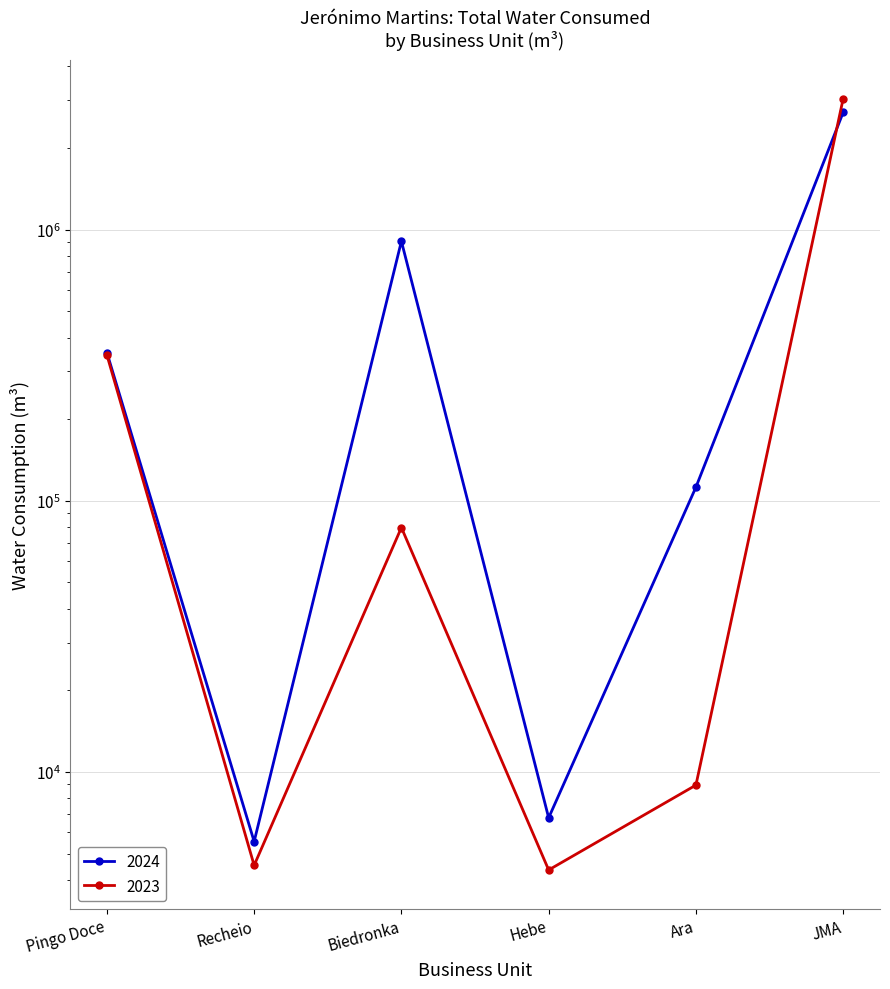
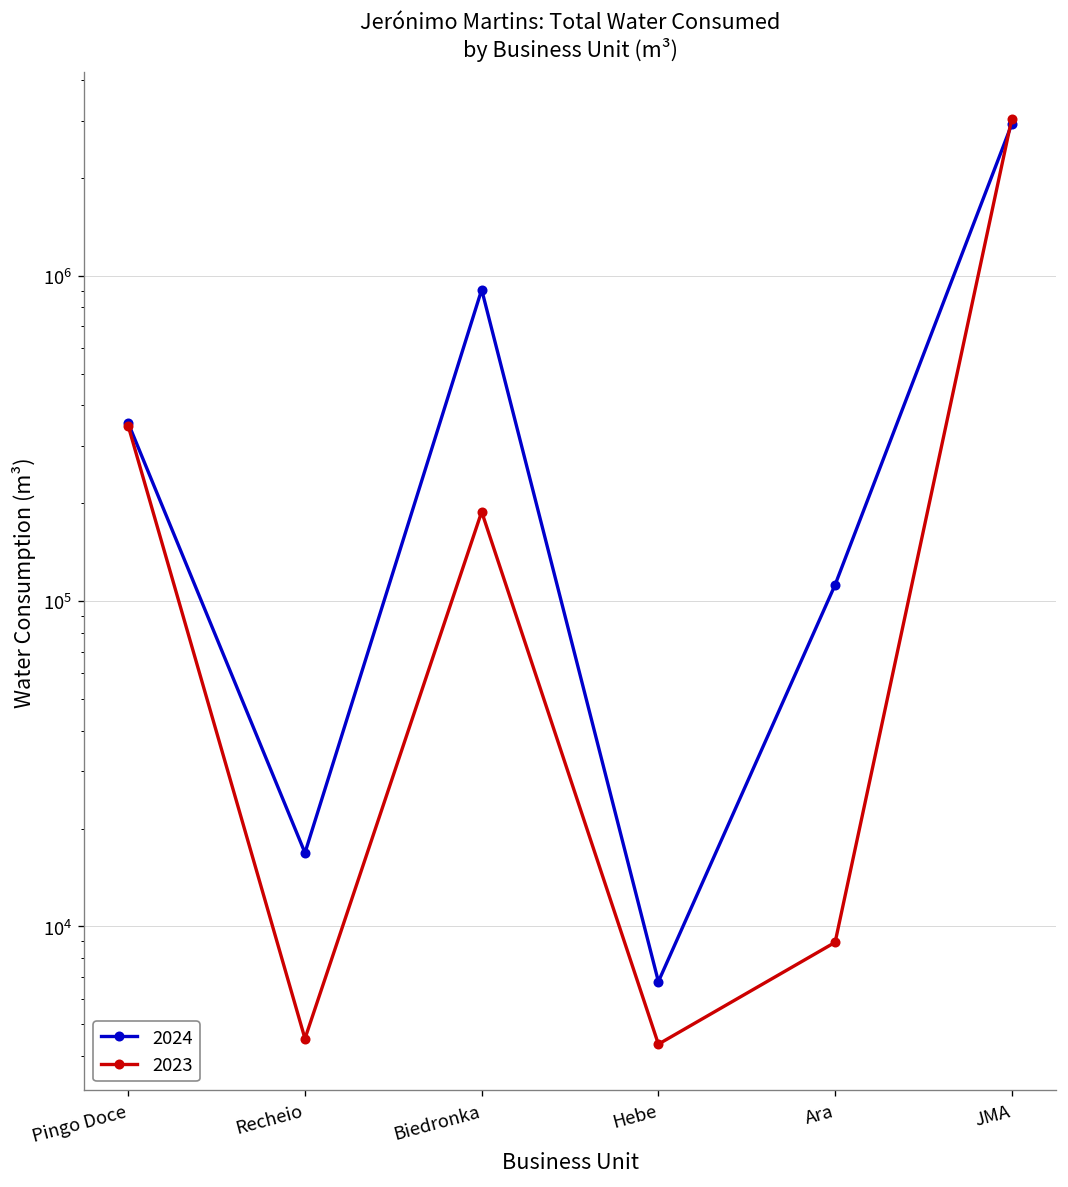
  {
    "2024": {
-     "Recheio": 5500,
+     "Recheio": 17000,
      "Biedronka": 910000,
      "Hebe": 6800,
      "Ara": 112000,
-     "JMA": 2700000
+     "JMA": 2900000
    },
    "2023": {
      "Recheio": 4500,
-     "Biedronka": 80000,
+     "Biedronka": 190000,
      "Hebe": 4300,
      "Ara": 8900,
      "JMA": 3000000
    }
  }
